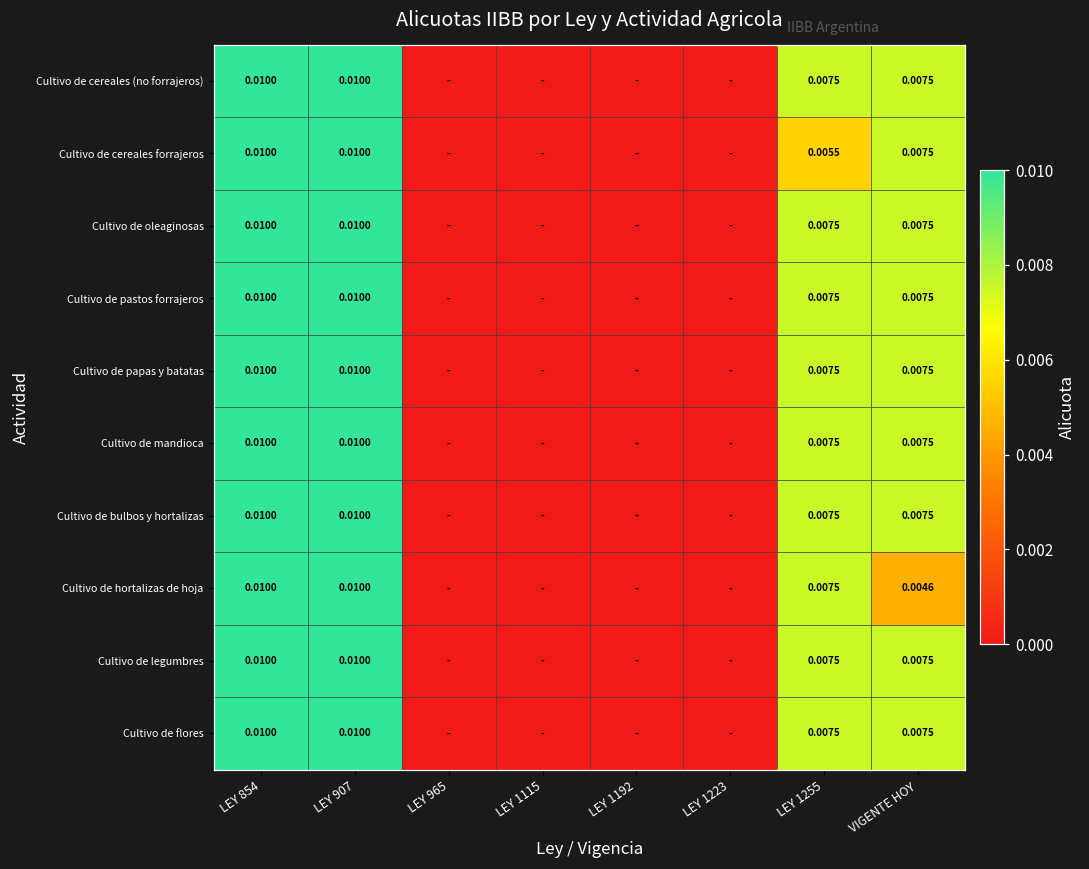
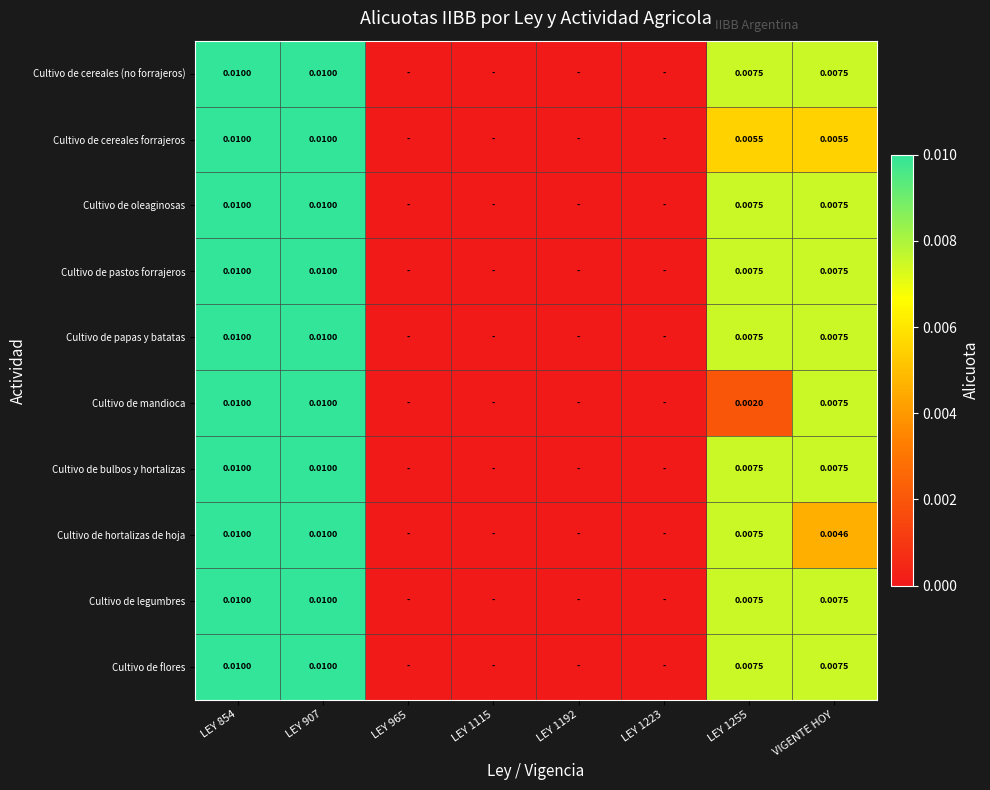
  {
    "Cultivo de cereales (no forrajeros)": {
      "LEY 854": 0.0100,
      "LEY 907": 0.0100,
      "LEY 1255": 0.0075,
      "VIGENTE HOY": 0.0075
    },
    "Cultivo de cereales forrajeros": {
      "LEY 854": 0.0100,
      "LEY 907": 0.0100,
      "LEY 1255": 0.0055,
-     "VIGENTE HOY": 0.0075
+     "VIGENTE HOY": 0.0055
    },
    "Cultivo de oleaginosas": {
      "LEY 854": 0.0100,
      "LEY 907": 0.0100,
      "LEY 1255": 0.0075,
      "VIGENTE HOY": 0.0075
    },
    "Cultivo de pastos forrajeros": {
      "LEY 854": 0.0100,
      "LEY 907": 0.0100,
      "LEY 1255": 0.0075,
      "VIGENTE HOY": 0.0075
    },
    "Cultivo de papas y batatas": {
      "LEY 854": 0.0100,
      "LEY 907": 0.0100,
      "LEY 1255": 0.0075,
      "VIGENTE HOY": 0.0075
    },
    "Cultivo de mandioca": {
      "LEY 854": 0.0100,
      "LEY 907": 0.0100,
-     "LEY 1255": 0.0075,
+     "LEY 1255": 0.0020,
      "VIGENTE HOY": 0.0075
    },
    "Cultivo de bulbos y hortalizas": {
      "LEY 854": 0.0100,
      "LEY 907": 0.0100,
      "LEY 1255": 0.0075,
      "VIGENTE HOY": 0.0075
    },
    "Cultivo de hortalizas de hoja": {
      "LEY 854": 0.0100,
      "LEY 907": 0.0100,
      "LEY 1255": 0.0075,
      "VIGENTE HOY": 0.0046
    },
    "Cultivo de legumbres": {
      "LEY 854": 0.0100,
      "LEY 907": 0.0100,
      "LEY 1255": 0.0075,
      "VIGENTE HOY": 0.0075
    },
    "Cultivo de flores": {
      "LEY 854": 0.0100,
      "LEY 907": 0.0100,
      "LEY 1255": 0.0075,
      "VIGENTE HOY": 0.0075
    }
  }
